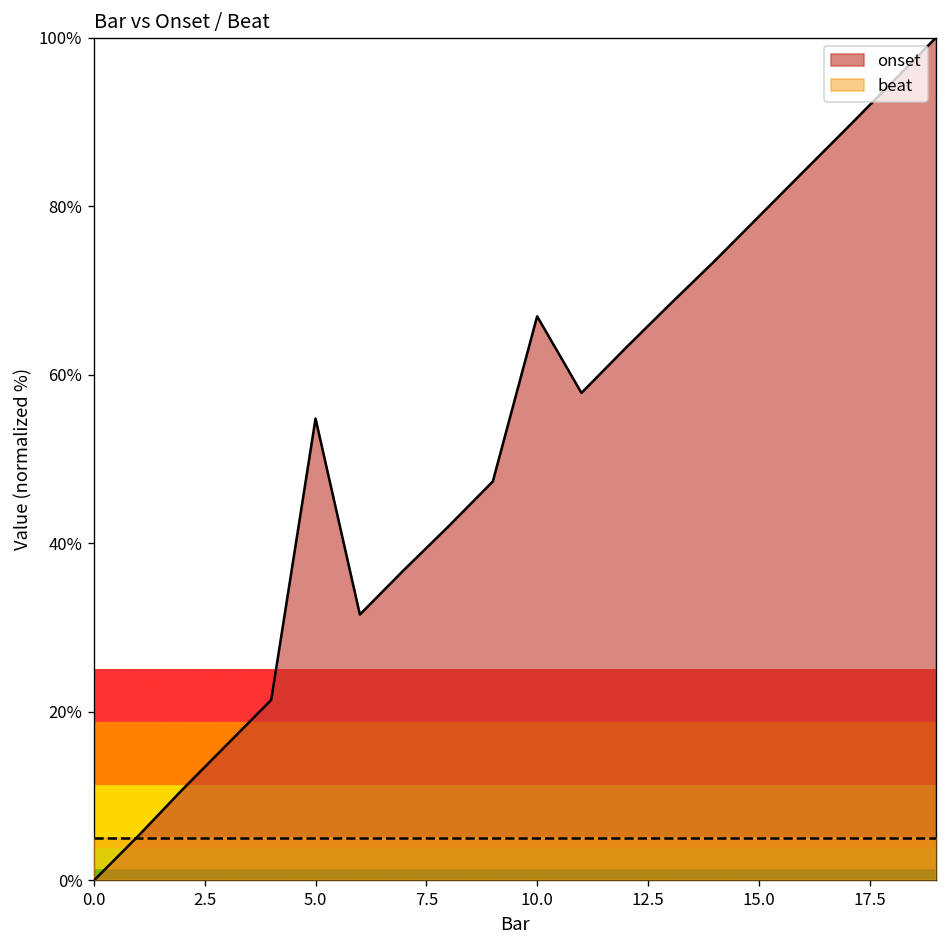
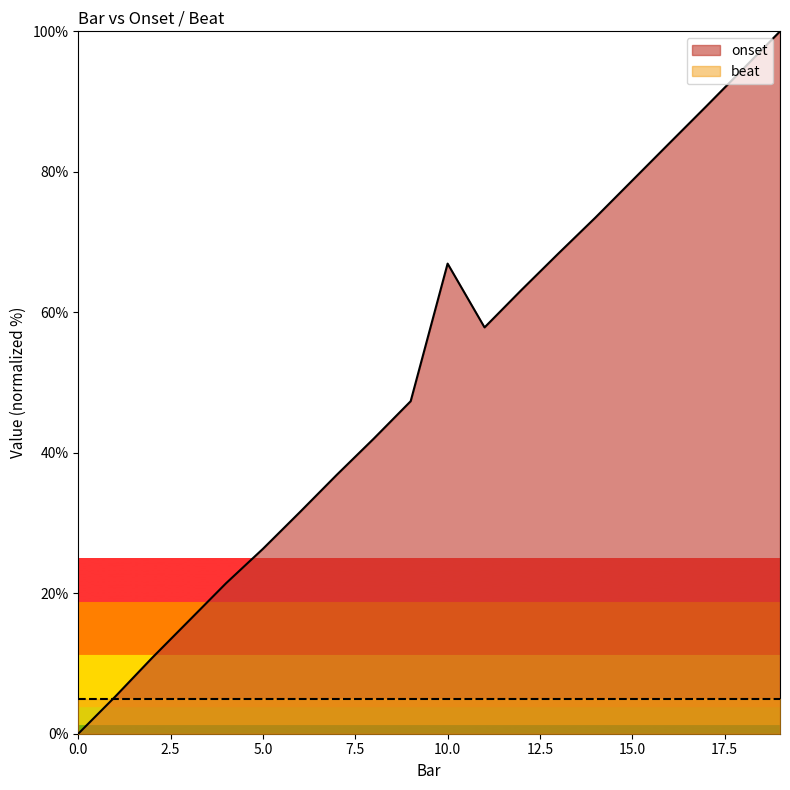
  {
    "onset": {
      "0.0": "0%",
-     "5.0": "55%",
+     "5.0": "26%",
      "10.0": "67%",
      "15.0": "79%"
    },
    "beat": {
      "0.0": "5%",
      "5.0": "5%",
      "10.0": "5%",
      "15.0": "5%"
    }
  }
